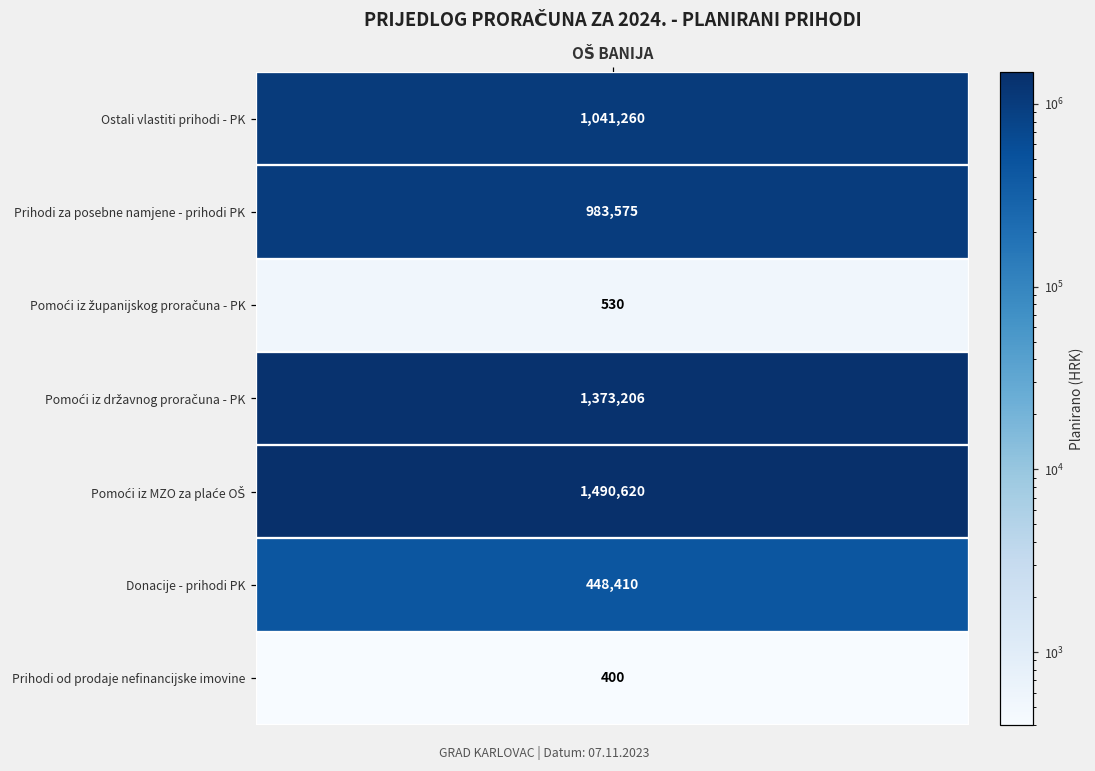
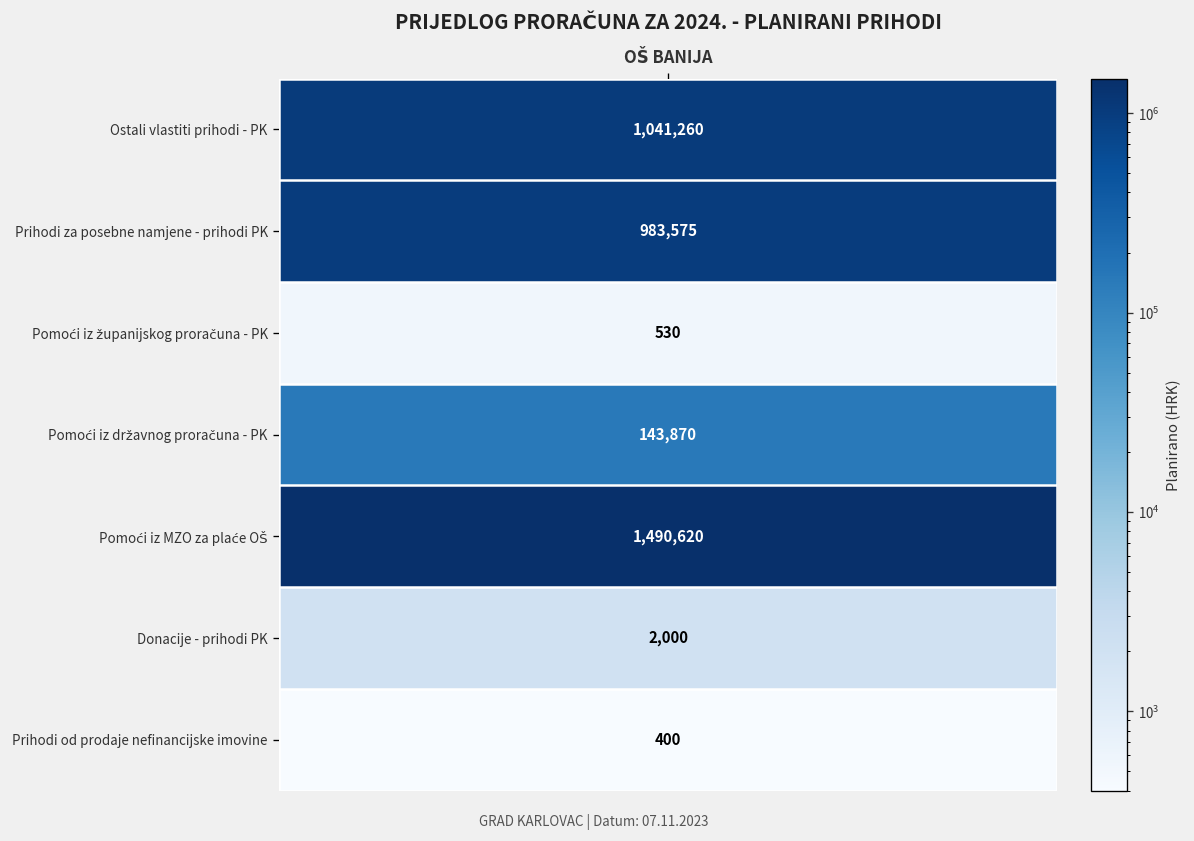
  {
    "Ostali vlastiti prihodi - PK": {
      "OŠ BANIJA": "1,041,260"
    },
    "Prihodi za posebne namjene - prihodi PK": {
      "OŠ BANIJA": "983,575"
    },
    "Pomoći iz županijskog proračuna - PK": {
      "OŠ BANIJA": "530"
    },
    "Pomoći iz državnog proračuna - PK": {
-     "OŠ BANIJA": "1,373,206"
+     "OŠ BANIJA": "143,870"
    },
    "Pomoći iz MZO za plaće OŠ": {
      "OŠ BANIJA": "1,490,620"
    },
    "Donacije - prihodi PK": {
-     "OŠ BANIJA": "448,410"
+     "OŠ BANIJA": "2,000"
    },
    "Prihodi od prodaje nefinancijske imovine": {
      "OŠ BANIJA": "400"
    }
  }
